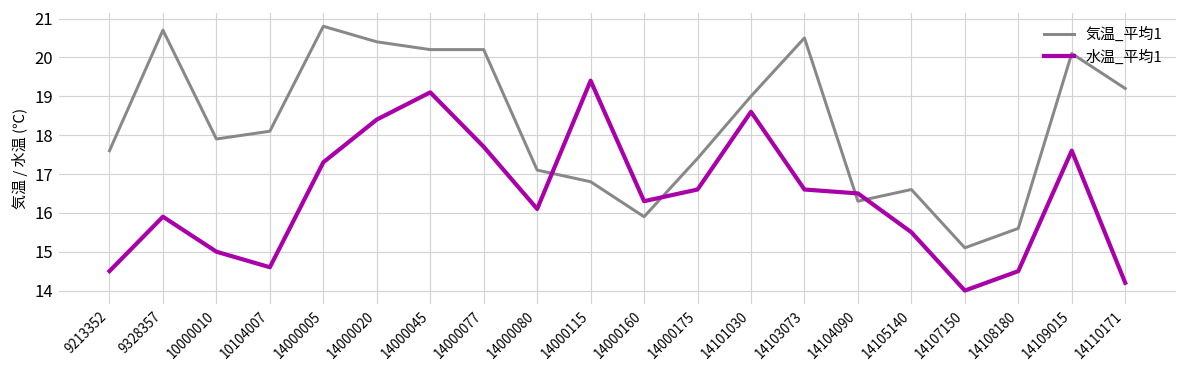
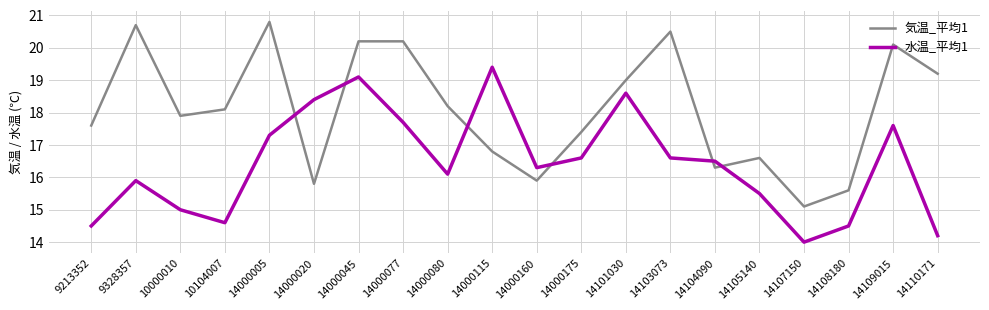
  {
    "気温_平均1": {
      "9213352": 17.6,
      "9328357": 20.7,
      "10000010": 17.9,
      "10104007": 18.1,
      "14000005": 20.8,
-     "14000020": 20.4,
+     "14000020": 15.8,
      "14000045": 20.2,
      "14000077": 20.2,
-     "14000080": 17.1,
+     "14000080": 18.2,
      "14000115": 16.8,
      "14000160": 15.9,
      "14000175": 17.4,
      "14101030": 19.0,
      "14103073": 20.5,
      "14104090": 16.3,
      "14105140": 16.6,
      "14107150": 15.1,
      "14108180": 15.6,
      "14109015": 20.1,
      "14110171": 19.2
    },
    "水温_平均1": {
      "9213352": 14.5,
      "9328357": 15.9,
      "10000010": 15.0,
      "10104007": 14.6,
      "14000005": 17.3,
      "14000020": 18.4,
      "14000045": 19.1,
      "14000077": 17.7,
      "14000080": 16.1,
      "14000115": 19.4,
      "14000160": 16.3,
      "14000175": 16.6,
      "14101030": 18.6,
      "14103073": 16.6,
      "14104090": 16.5,
      "14105140": 15.5,
      "14107150": 14.0,
      "14108180": 14.5,
      "14109015": 17.6,
      "14110171": 14.2
    }
  }
